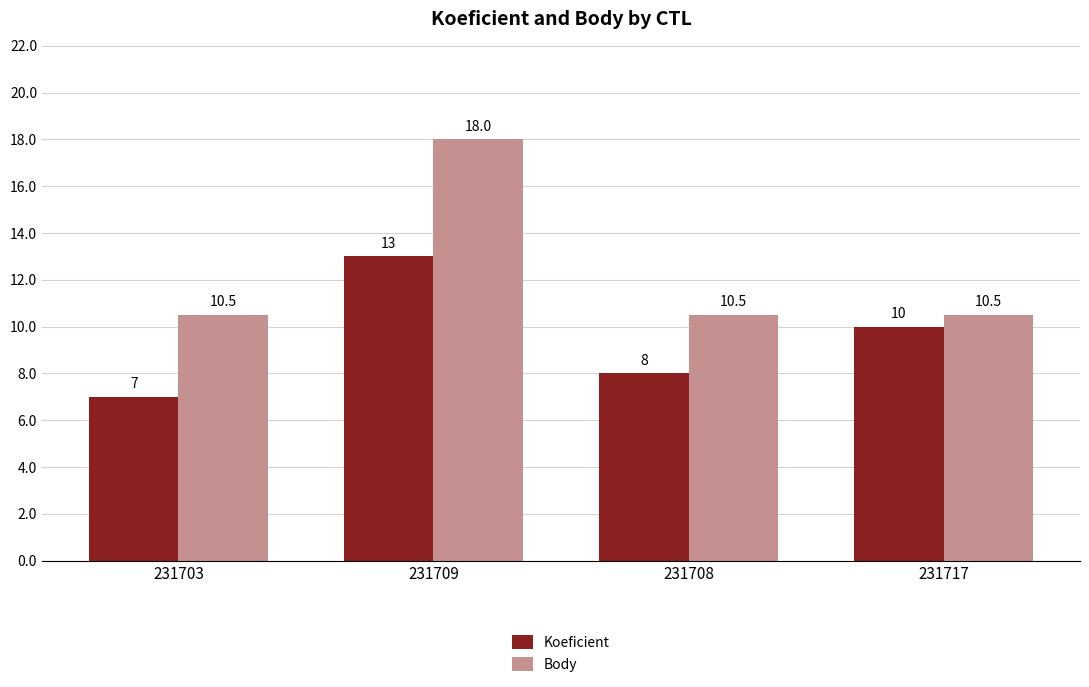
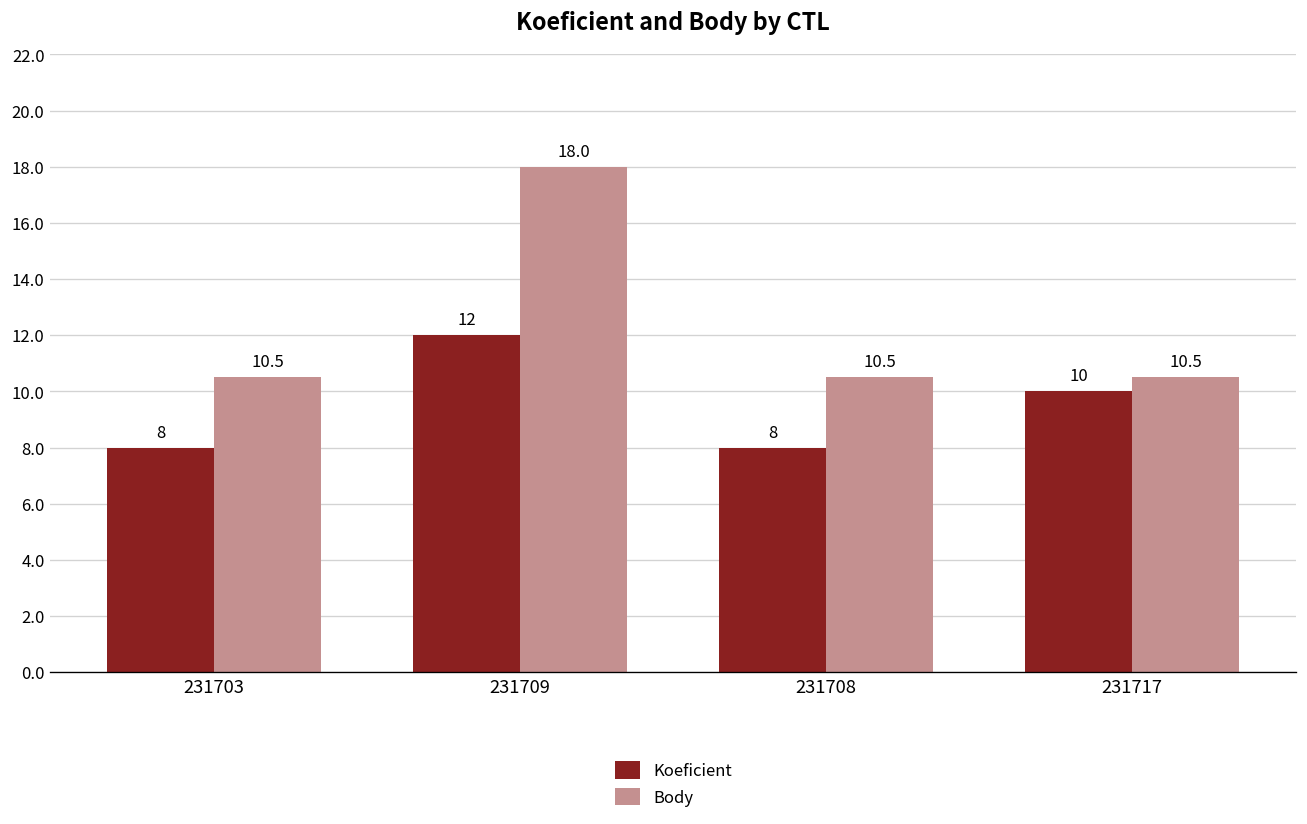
  {
    "Koeficient": {
-     "231703": 7,
-     "231709": 13,
+     "231703": 8,
+     "231709": 12,
      "231708": 8,
      "231717": 10
    },
    "Body": {
      "231703": 10.5,
      "231709": 18.0,
      "231708": 10.5,
      "231717": 10.5
    }
  }
